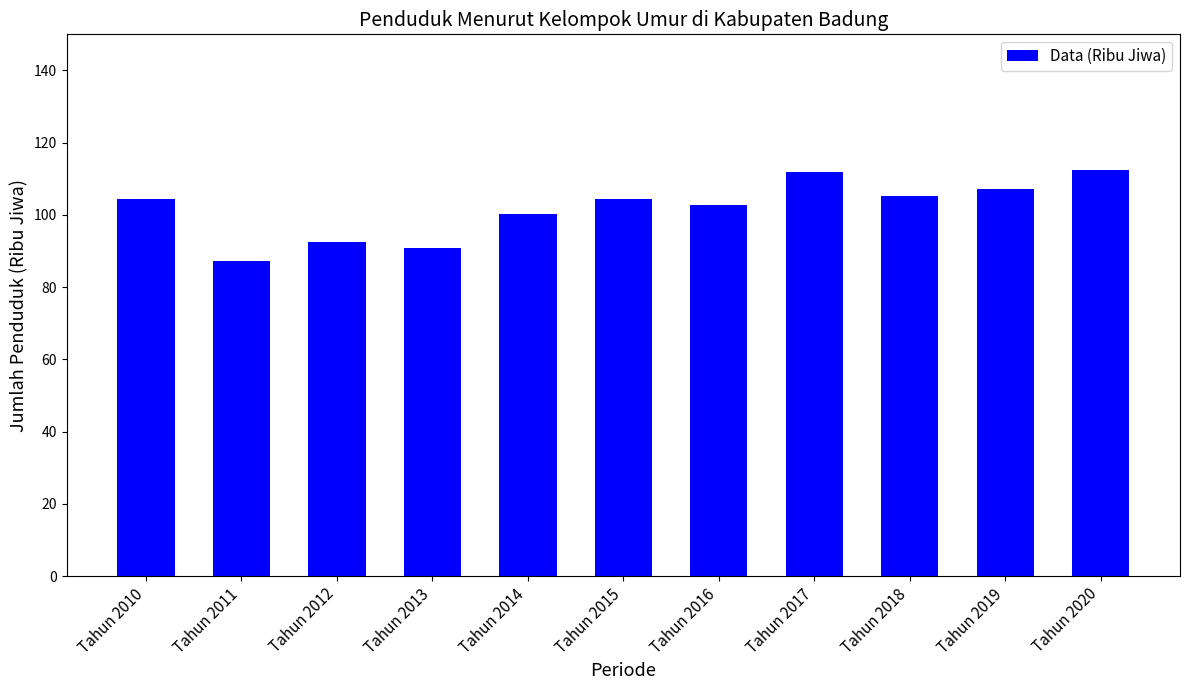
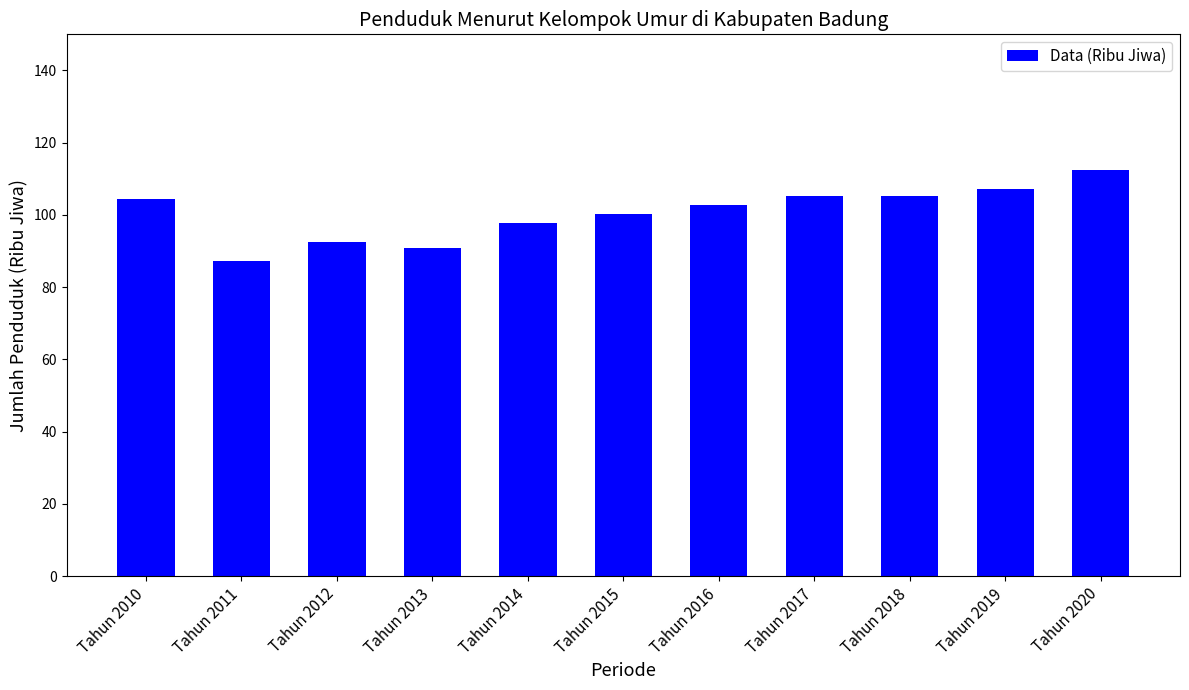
  {
    "Tahun 2010": 105,
    "Tahun 2011": 87,
    "Tahun 2012": 92,
    "Tahun 2013": 91,
-   "Tahun 2014": 100,
-   "Tahun 2015": 105,
+   "Tahun 2014": 98,
+   "Tahun 2015": 100,
    "Tahun 2016": 103,
-   "Tahun 2017": 112,
+   "Tahun 2017": 105,
    "Tahun 2018": 105,
    "Tahun 2019": 107,
    "Tahun 2020": 112
  }
